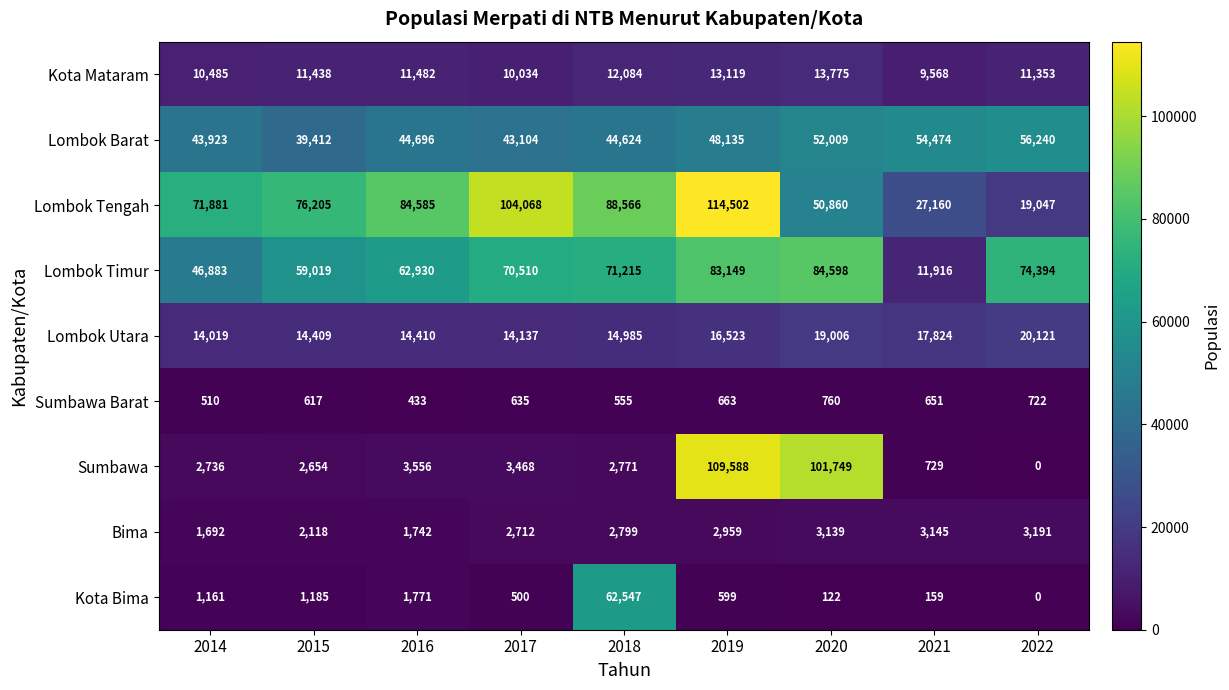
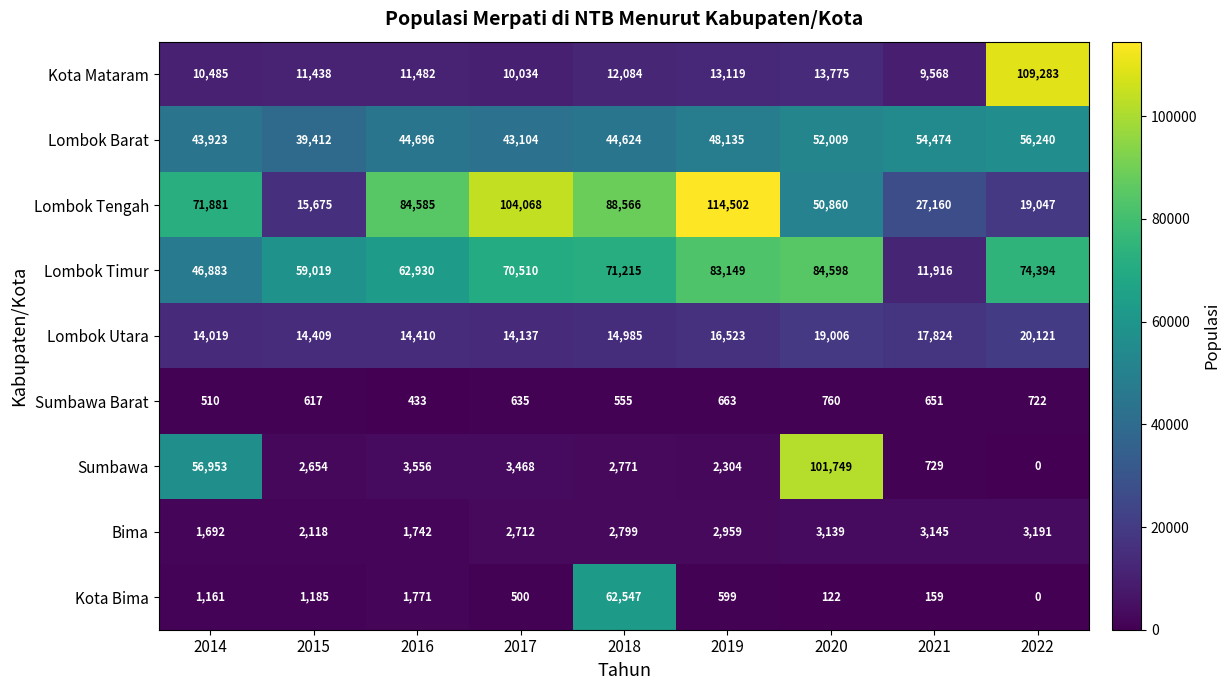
  {
    "Kota Mataram": {
      "2014": "10,485",
      "2015": "11,438",
      "2016": "11,482",
      "2017": "10,034",
      "2018": "12,084",
      "2019": "13,119",
      "2020": "13,775",
      "2021": "9,568",
-     "2022": "11,353"
+     "2022": "109,283"
    },
    "Lombok Barat": {
      "2014": "43,923",
      "2015": "39,412",
      "2016": "44,696",
      "2017": "43,104",
      "2018": "44,624",
      "2019": "48,135",
      "2020": "52,009",
      "2021": "54,474",
      "2022": "56,240"
    },
    "Lombok Tengah": {
      "2014": "71,881",
-     "2015": "76,205",
+     "2015": "15,675",
      "2016": "84,585",
      "2017": "104,068",
      "2018": "88,566",
      "2019": "114,502",
      "2020": "50,860",
      "2021": "27,160",
      "2022": "19,047"
    },
    "Lombok Timur": {
      "2014": "46,883",
      "2015": "59,019",
      "2016": "62,930",
      "2017": "70,510",
      "2018": "71,215",
      "2019": "83,149",
      "2020": "84,598",
      "2021": "11,916",
      "2022": "74,394"
    },
    "Lombok Utara": {
      "2014": "14,019",
      "2015": "14,409",
      "2016": "14,410",
      "2017": "14,137",
      "2018": "14,985",
      "2019": "16,523",
      "2020": "19,006",
      "2021": "17,824",
      "2022": "20,121"
    },
    "Sumbawa Barat": {
      "2014": "510",
      "2015": "617",
      "2016": "433",
      "2017": "635",
      "2018": "555",
      "2019": "663",
      "2020": "760",
      "2021": "651",
      "2022": "722"
    },
    "Sumbawa": {
-     "2014": "2,736",
+     "2014": "56,953",
      "2015": "2,654",
      "2016": "3,556",
      "2017": "3,468",
      "2018": "2,771",
-     "2019": "109,588",
+     "2019": "2,304",
      "2020": "101,749",
      "2021": "729",
      "2022": "0"
    },
    "Bima": {
      "2014": "1,692",
      "2015": "2,118",
      "2016": "1,742",
      "2017": "2,712",
      "2018": "2,799",
      "2019": "2,959",
      "2020": "3,139",
      "2021": "3,145",
      "2022": "3,191"
    },
    "Kota Bima": {
      "2014": "1,161",
      "2015": "1,185",
      "2016": "1,771",
      "2017": "500",
      "2018": "62,547",
      "2019": "599",
      "2020": "122",
      "2021": "159",
      "2022": "0"
    }
  }
